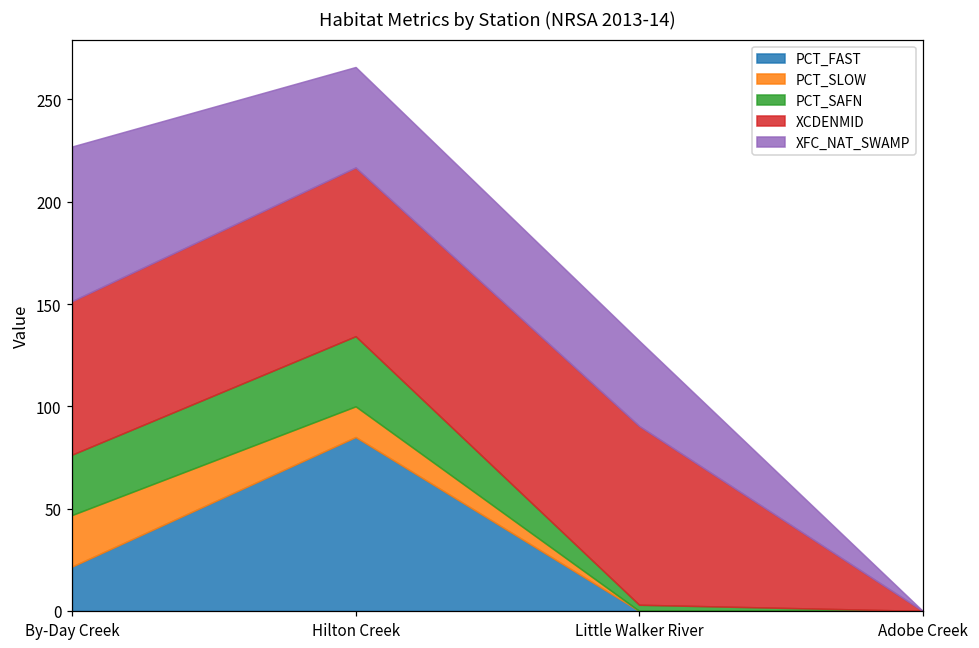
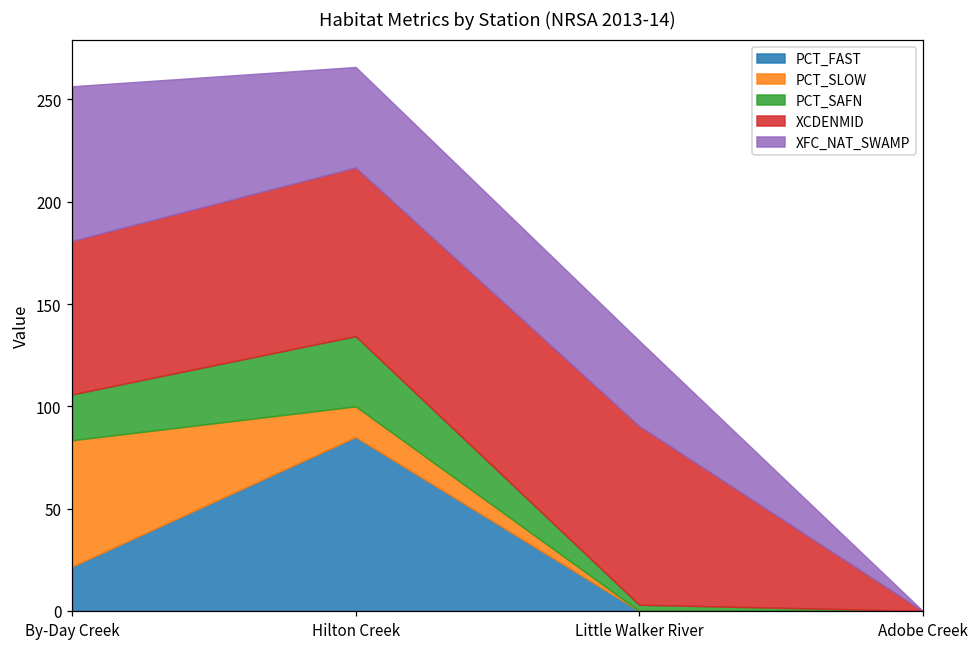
  {
    "PCT_FAST": {
      "By-Day Creek": 22,
      "Hilton Creek": 85
    },
    "PCT_SLOW": {
-     "By-Day Creek": 25,
+     "By-Day Creek": 62,
      "Hilton Creek": 15
    },
    "PCT_SAFN": {
-     "By-Day Creek": 30,
+     "By-Day Creek": 22,
      "Hilton Creek": 34,
      "Little Walker River": 3
    },
    "XCDENMID": {
      "By-Day Creek": 75,
      "Hilton Creek": 82,
      "Little Walker River": 87
    },
    "XFC_NAT_SWAMP": {
      "By-Day Creek": 76,
      "Hilton Creek": 49,
      "Little Walker River": 42
    }
  }
